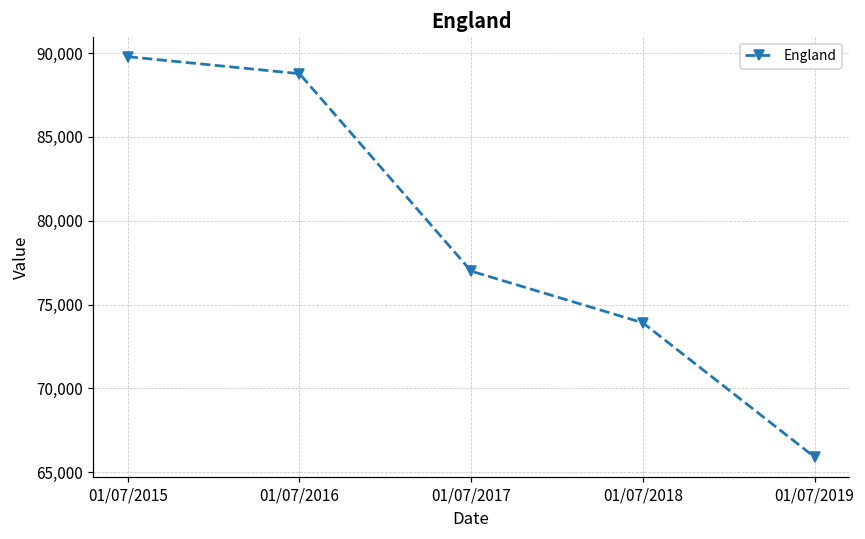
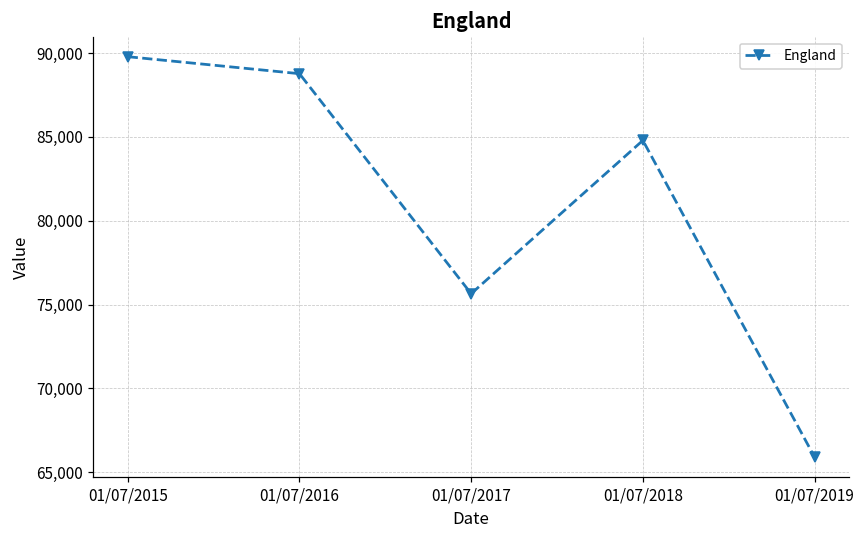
  {
    "01/07/2015": "89,800",
    "01/07/2016": "88,800",
-   "01/07/2017": "77,000",
-   "01/07/2018": "73,900",
+   "01/07/2017": "75,600",
+   "01/07/2018": "84,800",
    "01/07/2019": "65,900"
  }
